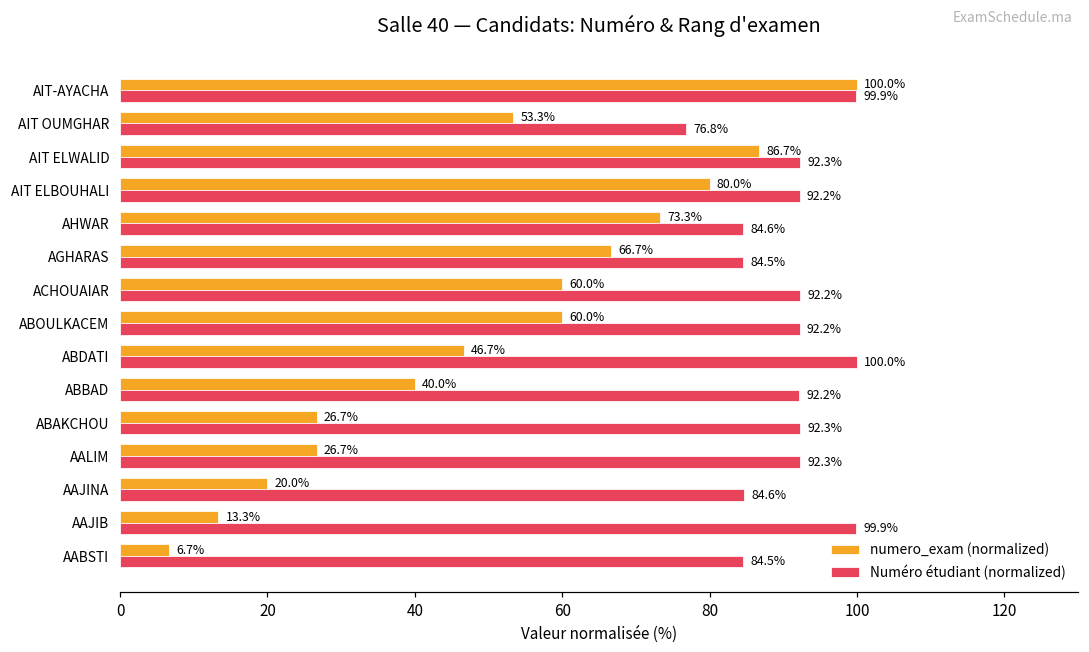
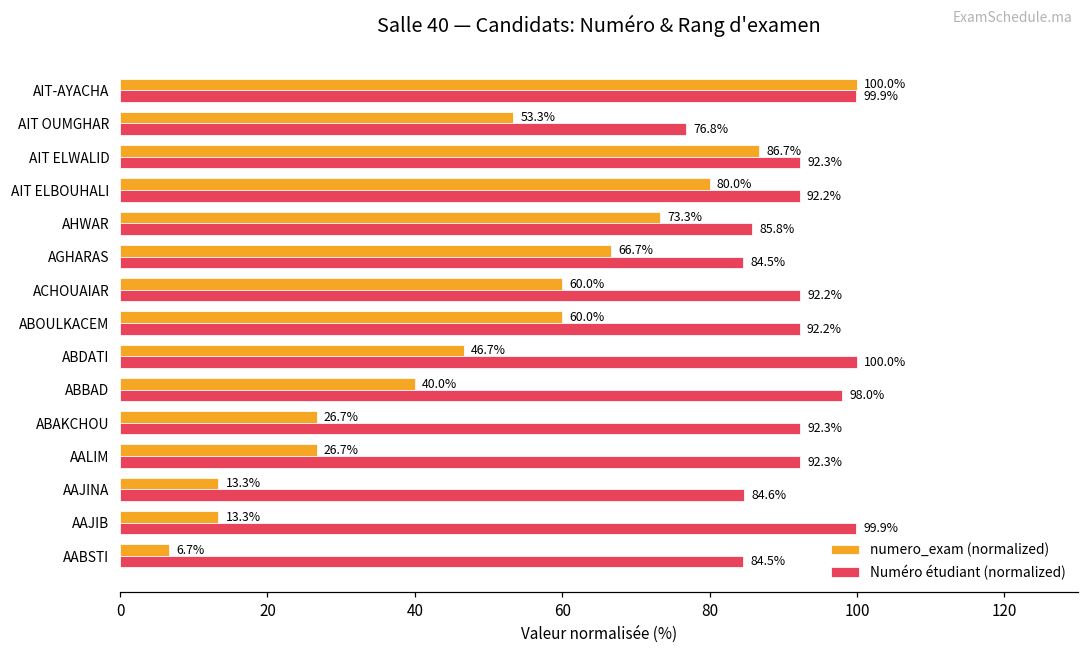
  {
    "numero_exam (normalized)": {
      "AIT-AYACHA": "100.0%",
      "AIT OUMGHAR": "53.3%",
      "AIT ELWALID": "86.7%",
      "AIT ELBOUHALI": "80.0%",
      "AHWAR": "73.3%",
      "AGHARAS": "66.7%",
      "ACHOUAIAR": "60.0%",
      "ABOULKACEM": "60.0%",
      "ABDATI": "46.7%",
      "ABBAD": "40.0%",
      "ABAKCHOU": "26.7%",
      "AALIM": "26.7%",
-     "AAJINA": "20.0%",
+     "AAJINA": "13.3%",
      "AAJIB": "13.3%",
      "AABSTI": "6.7%"
    },
    "Numéro étudiant (normalized)": {
      "AIT-AYACHA": "99.9%",
      "AIT OUMGHAR": "76.8%",
      "AIT ELWALID": "92.3%",
      "AIT ELBOUHALI": "92.2%",
-     "AHWAR": "84.6%",
+     "AHWAR": "85.8%",
      "AGHARAS": "84.5%",
      "ACHOUAIAR": "92.2%",
      "ABOULKACEM": "92.2%",
      "ABDATI": "100.0%",
-     "ABBAD": "92.2%",
+     "ABBAD": "98.0%",
      "ABAKCHOU": "92.3%",
      "AALIM": "92.3%",
      "AAJINA": "84.6%",
      "AAJIB": "99.9%",
      "AABSTI": "84.5%"
    }
  }
